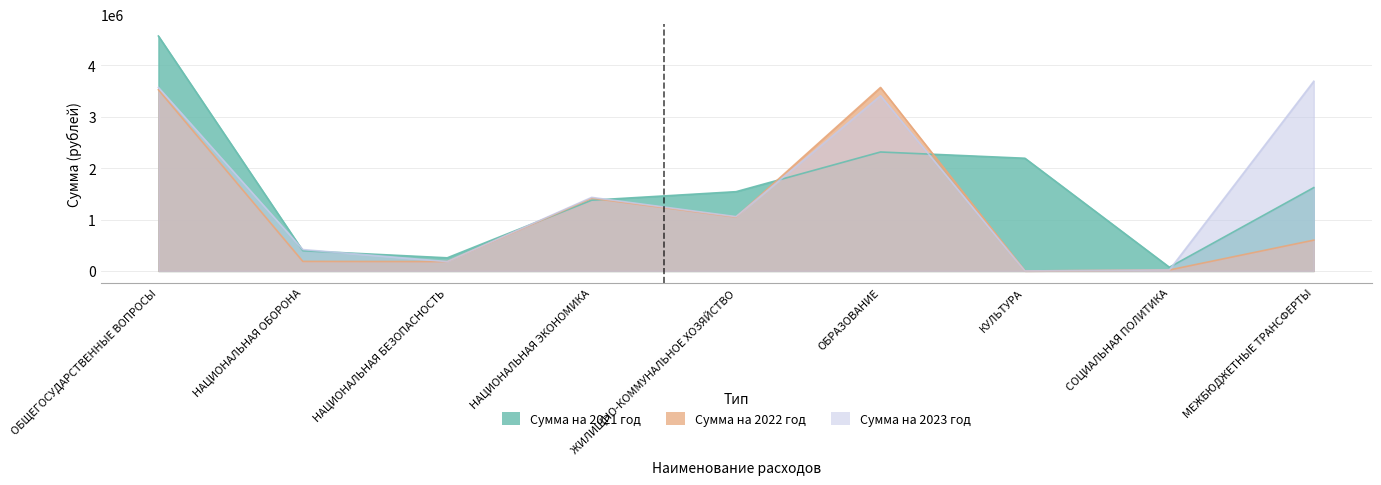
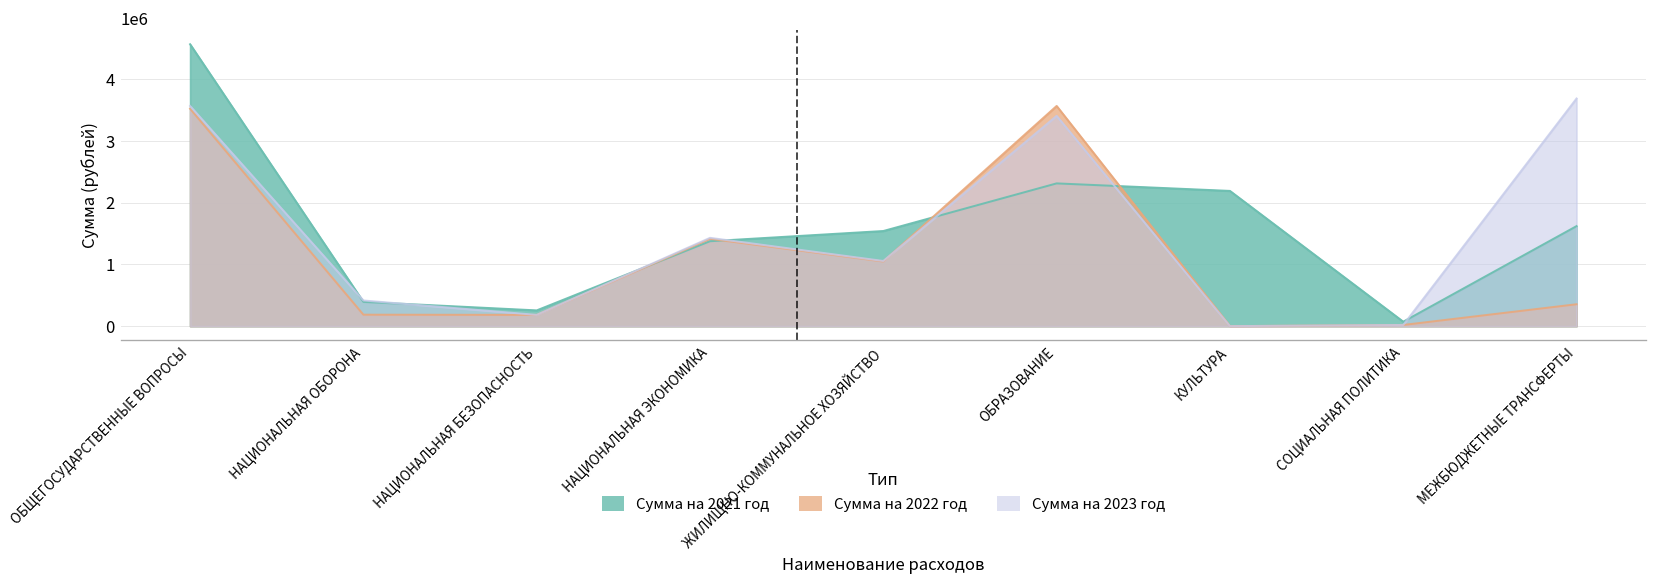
  {
    "Сумма на 2021 год": {
      "ОБЩЕГОСУДАРСТВЕННЫЕ ВОПРОСЫ": 4600000,
      "НАЦИОНАЛЬНАЯ БЕЗОПАСНОСТЬ": 300000,
      "ЖИЛИЩНО-КОММУНАЛЬНОЕ ХОЗЯЙСТВО": 1500000,
      "ОБРАЗОВАНИЕ": 2300000,
      "КУЛЬТУРА": 2200000,
      "СОЦИАЛЬНАЯ ПОЛИТИКА": 100000,
      "МЕЖБЮДЖЕТНЫЕ ТРАНСФЕРТЫ": 1600000
    },
    "Сумма на 2022 год": {
      "НАЦИОНАЛЬНАЯ ОБОРОНА": 200000,
      "ОБРАЗОВАНИЕ": 3600000,
-     "МЕЖБЮДЖЕТНЫЕ ТРАНСФЕРТЫ": 600000
+     "МЕЖБЮДЖЕТНЫЕ ТРАНСФЕРТЫ": 400000
    },
    "Сумма на 2023 год": {
      "ОБРАЗОВАНИЕ": 3400000,
      "МЕЖБЮДЖЕТНЫЕ ТРАНСФЕРТЫ": 3700000
    }
  }
